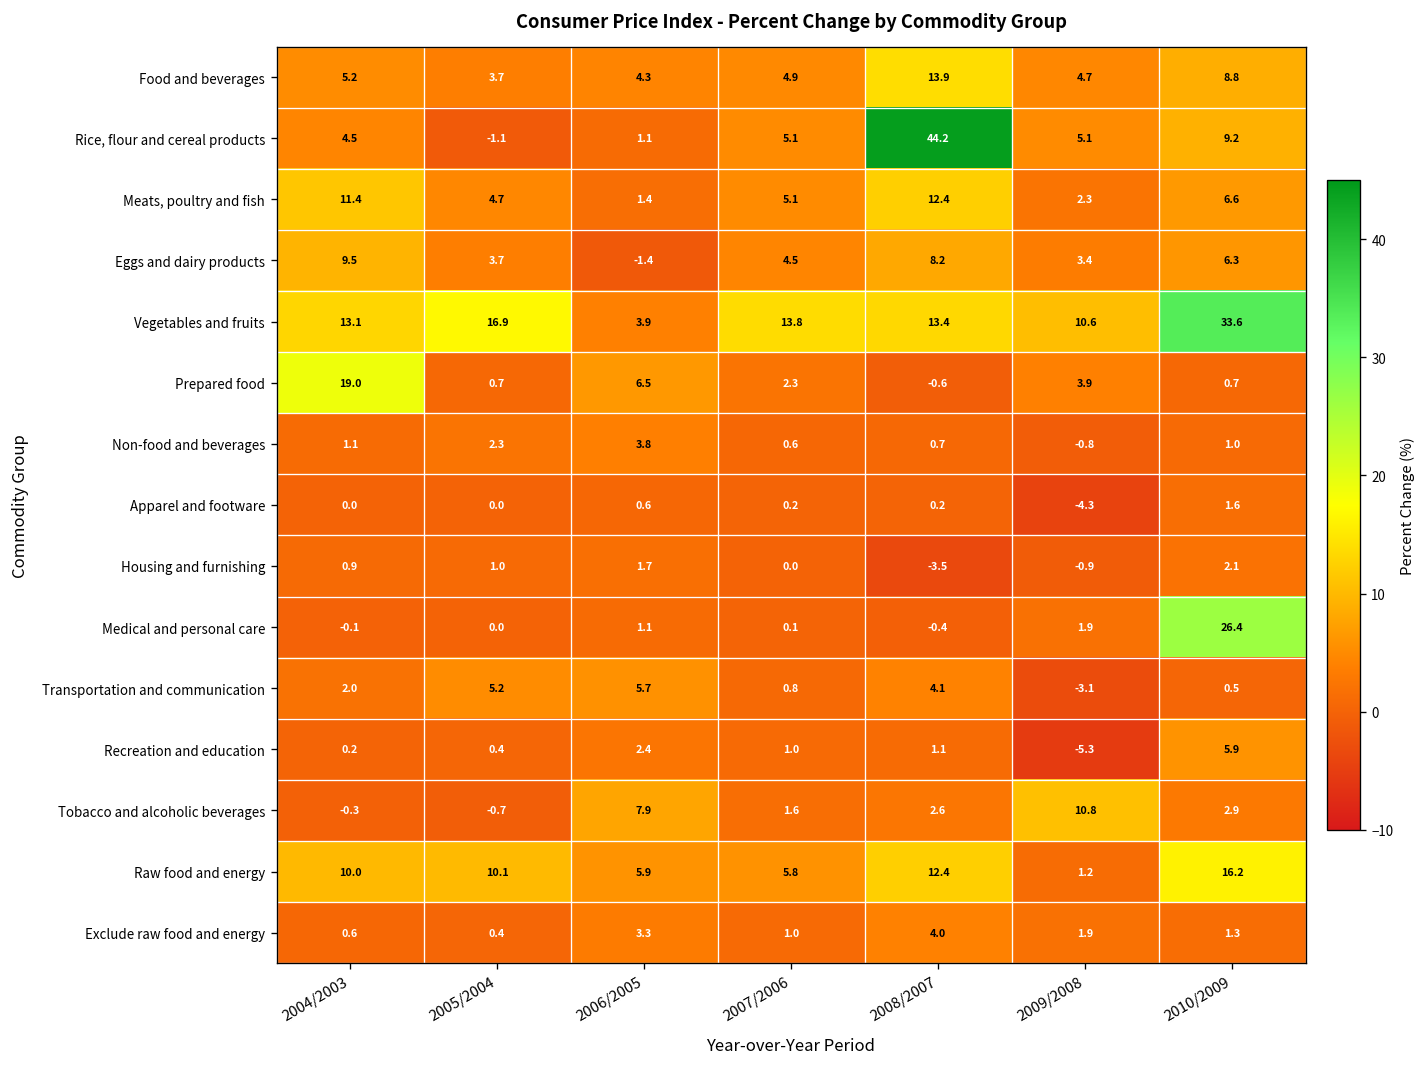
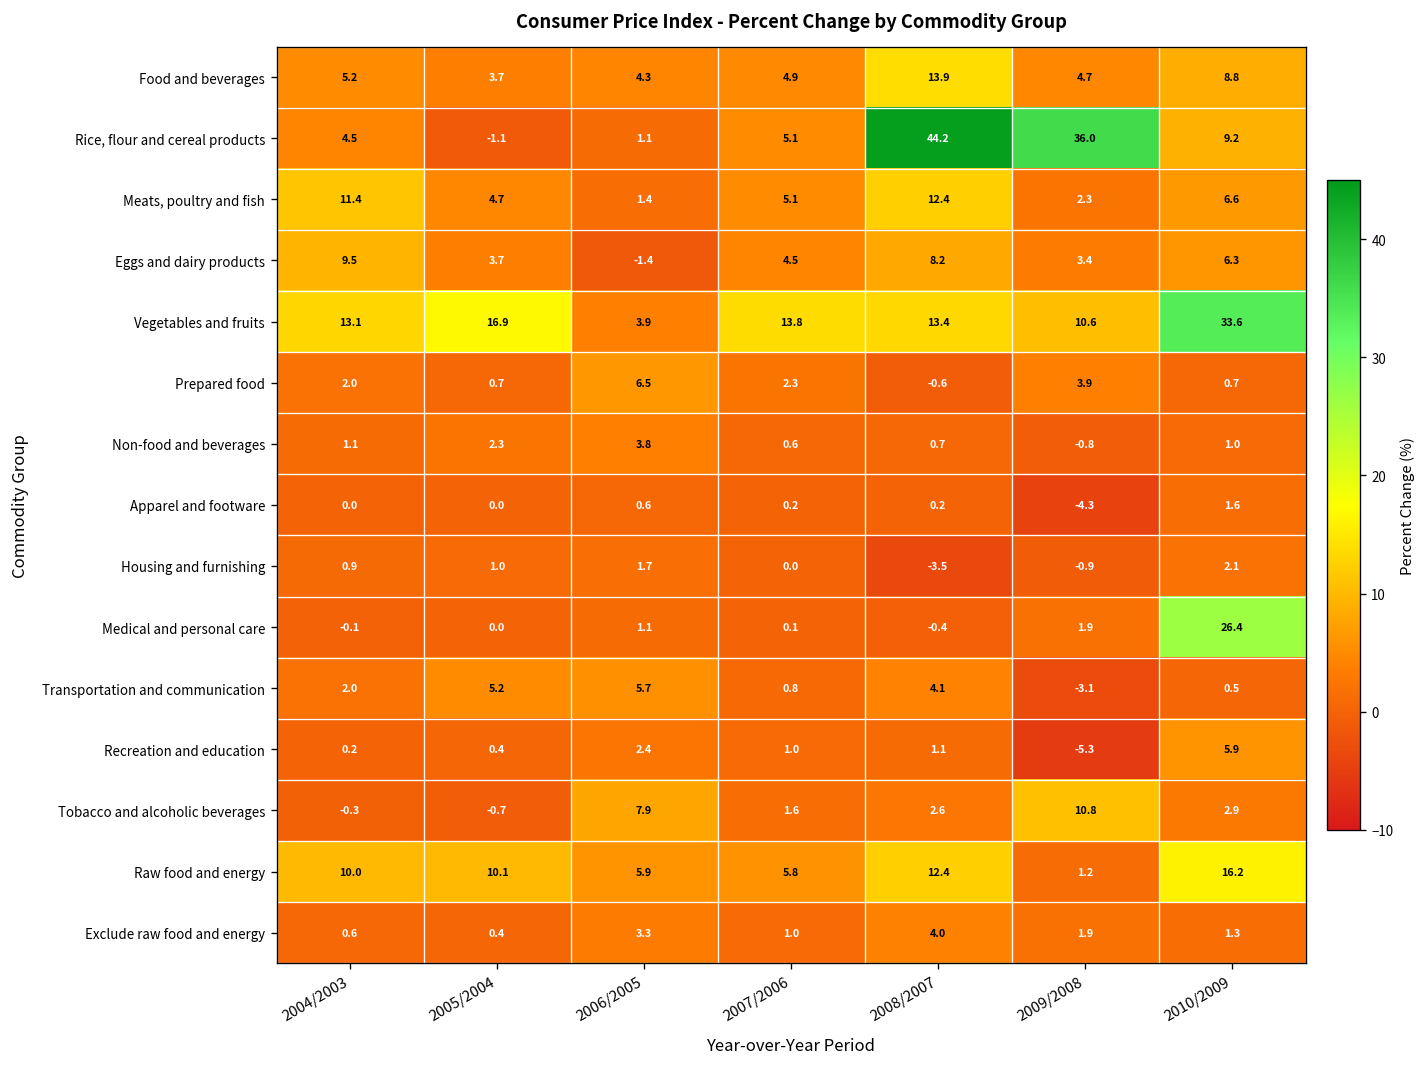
  {
    "Food and beverages": {
      "2004/2003": 5.2,
      "2005/2004": 3.7,
      "2006/2005": 4.3,
      "2007/2006": 4.9,
      "2008/2007": 13.9,
      "2009/2008": 4.7,
      "2010/2009": 8.8
    },
    "Rice, flour and cereal products": {
      "2004/2003": 4.5,
      "2005/2004": -1.1,
      "2006/2005": 1.1,
      "2007/2006": 5.1,
      "2008/2007": 44.2,
-     "2009/2008": 5.1,
+     "2009/2008": 36.0,
      "2010/2009": 9.2
    },
    "Meats, poultry and fish": {
      "2004/2003": 11.4,
      "2005/2004": 4.7,
      "2006/2005": 1.4,
      "2007/2006": 5.1,
      "2008/2007": 12.4,
      "2009/2008": 2.3,
      "2010/2009": 6.6
    },
    "Eggs and dairy products": {
      "2004/2003": 9.5,
      "2005/2004": 3.7,
      "2006/2005": -1.4,
      "2007/2006": 4.5,
      "2008/2007": 8.2,
      "2009/2008": 3.4,
      "2010/2009": 6.3
    },
    "Vegetables and fruits": {
      "2004/2003": 13.1,
      "2005/2004": 16.9,
      "2006/2005": 3.9,
      "2007/2006": 13.8,
      "2008/2007": 13.4,
      "2009/2008": 10.6,
      "2010/2009": 33.6
    },
    "Prepared food": {
-     "2004/2003": 19.0,
+     "2004/2003": 2.0,
      "2005/2004": 0.7,
      "2006/2005": 6.5,
      "2007/2006": 2.3,
      "2008/2007": -0.6,
      "2009/2008": 3.9,
      "2010/2009": 0.7
    },
    "Non-food and beverages": {
      "2004/2003": 1.1,
      "2005/2004": 2.3,
      "2006/2005": 3.8,
      "2007/2006": 0.6,
      "2008/2007": 0.7,
      "2009/2008": -0.8,
      "2010/2009": 1.0
    },
    "Apparel and footware": {
      "2004/2003": 0.0,
      "2005/2004": 0.0,
      "2006/2005": 0.6,
      "2007/2006": 0.2,
      "2008/2007": 0.2,
      "2009/2008": -4.3,
      "2010/2009": 1.6
    },
    "Housing and furnishing": {
      "2004/2003": 0.9,
      "2005/2004": 1.0,
      "2006/2005": 1.7,
      "2007/2006": 0.0,
      "2008/2007": -3.5,
      "2009/2008": -0.9,
      "2010/2009": 2.1
    },
    "Medical and personal care": {
      "2004/2003": -0.1,
      "2005/2004": 0.0,
      "2006/2005": 1.1,
      "2007/2006": 0.1,
      "2008/2007": -0.4,
      "2009/2008": 1.9,
      "2010/2009": 26.4
    },
    "Transportation and communication": {
      "2004/2003": 2.0,
      "2005/2004": 5.2,
      "2006/2005": 5.7,
      "2007/2006": 0.8,
      "2008/2007": 4.1,
      "2009/2008": -3.1,
      "2010/2009": 0.5
    },
    "Recreation and education": {
      "2004/2003": 0.2,
      "2005/2004": 0.4,
      "2006/2005": 2.4,
      "2007/2006": 1.0,
      "2008/2007": 1.1,
      "2009/2008": -5.3,
      "2010/2009": 5.9
    },
    "Tobacco and alcoholic beverages": {
      "2004/2003": -0.3,
      "2005/2004": -0.7,
      "2006/2005": 7.9,
      "2007/2006": 1.6,
      "2008/2007": 2.6,
      "2009/2008": 10.8,
      "2010/2009": 2.9
    },
    "Raw food and energy": {
      "2004/2003": 10.0,
      "2005/2004": 10.1,
      "2006/2005": 5.9,
      "2007/2006": 5.8,
      "2008/2007": 12.4,
      "2009/2008": 1.2,
      "2010/2009": 16.2
    },
    "Exclude raw food and energy": {
      "2004/2003": 0.6,
      "2005/2004": 0.4,
      "2006/2005": 3.3,
      "2007/2006": 1.0,
      "2008/2007": 4.0,
      "2009/2008": 1.9,
      "2010/2009": 1.3
    }
  }
